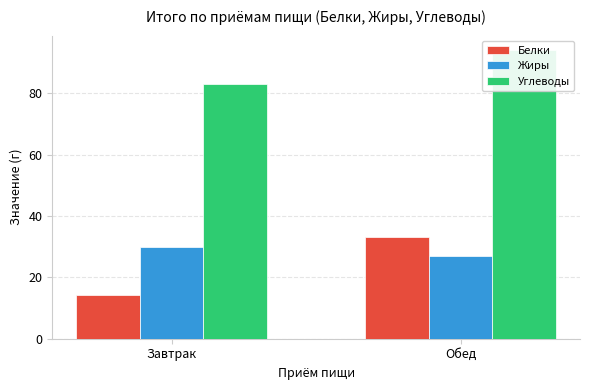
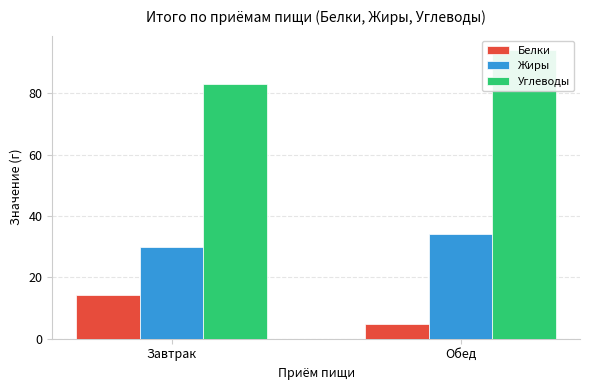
  {
    "Белки": {
      "Завтрак": 14,
-     "Обед": 33
+     "Обед": 5
    },
    "Жиры": {
      "Завтрак": 30,
-     "Обед": 27
+     "Обед": 34
    },
    "Углеводы": {
      "Завтрак": 83
    }
  }
